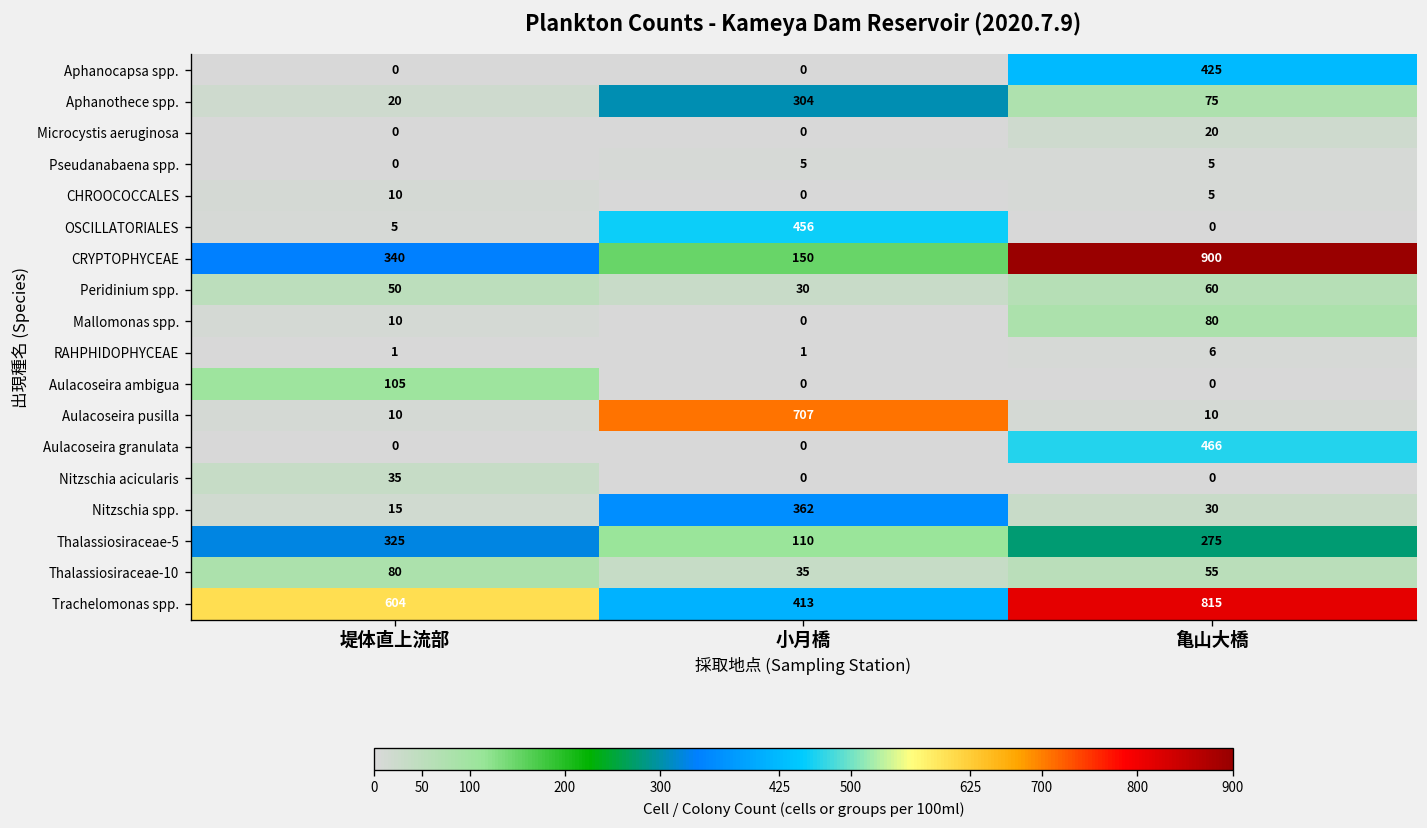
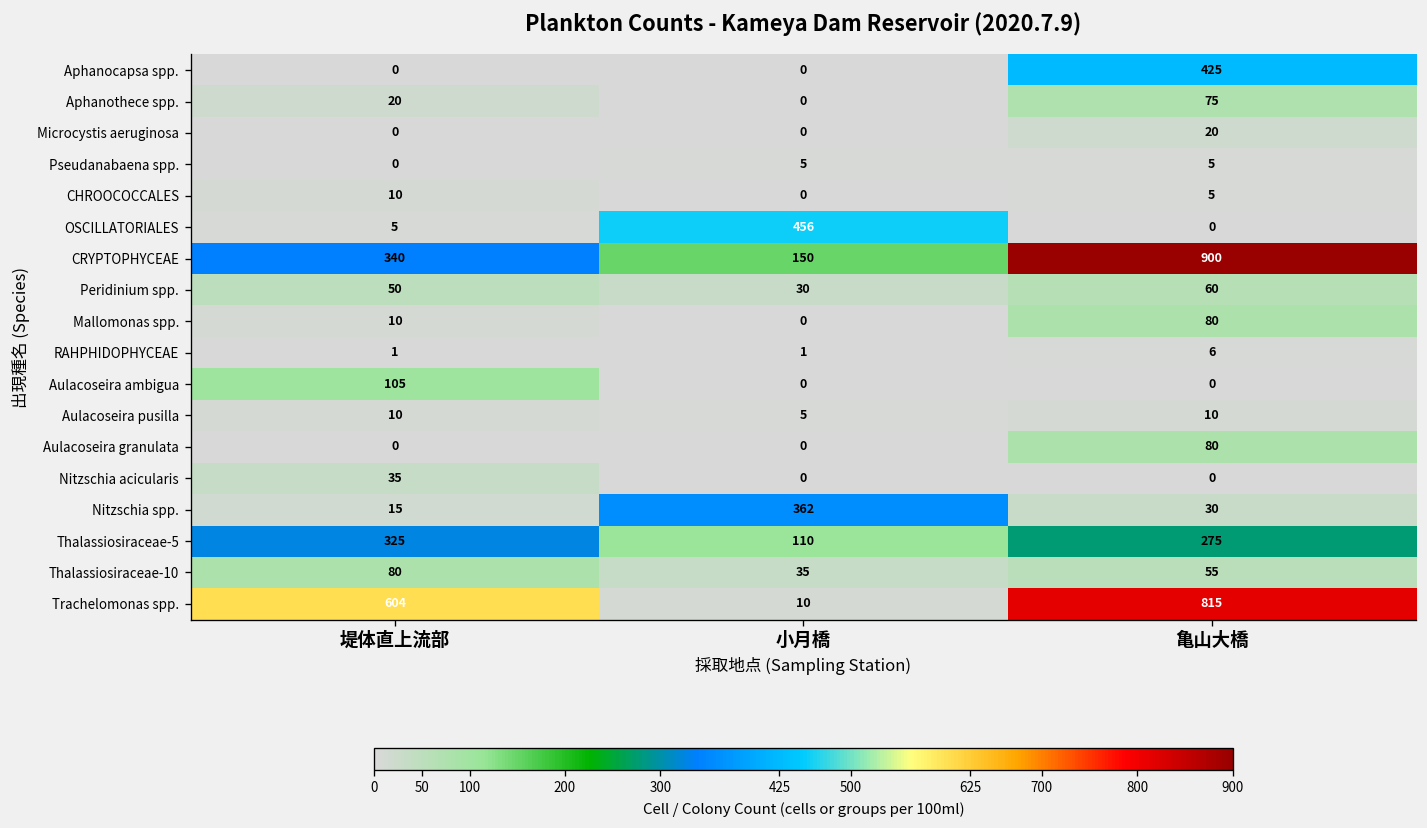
  {
    "Aphanocapsa spp.": {
      "堤体直上流部": 0,
      "小月橋": 0,
      "亀山大橋": 425
    },
    "Aphanothece spp.": {
      "堤体直上流部": 20,
-     "小月橋": 304,
+     "小月橋": 0,
      "亀山大橋": 75
    },
    "Microcystis aeruginosa": {
      "堤体直上流部": 0,
      "小月橋": 0,
      "亀山大橋": 20
    },
    "Pseudanabaena spp.": {
      "堤体直上流部": 0,
      "小月橋": 5,
      "亀山大橋": 5
    },
    "CHROOCOCCALES": {
      "堤体直上流部": 10,
      "小月橋": 0,
      "亀山大橋": 5
    },
    "OSCILLATORIALES": {
      "堤体直上流部": 5,
      "小月橋": 456,
      "亀山大橋": 0
    },
    "CRYPTOPHYCEAE": {
      "堤体直上流部": 340,
      "小月橋": 150,
      "亀山大橋": 900
    },
    "Peridinium spp.": {
      "堤体直上流部": 50,
      "小月橋": 30,
      "亀山大橋": 60
    },
    "Mallomonas spp.": {
      "堤体直上流部": 10,
      "小月橋": 0,
      "亀山大橋": 80
    },
    "RAHPHIDOPHYCEAE": {
      "堤体直上流部": 1,
      "小月橋": 1,
      "亀山大橋": 6
    },
    "Aulacoseira ambigua": {
      "堤体直上流部": 105,
      "小月橋": 0,
      "亀山大橋": 0
    },
    "Aulacoseira pusilla": {
      "堤体直上流部": 10,
-     "小月橋": 707,
+     "小月橋": 5,
      "亀山大橋": 10
    },
    "Aulacoseira granulata": {
      "堤体直上流部": 0,
      "小月橋": 0,
-     "亀山大橋": 466
+     "亀山大橋": 80
    },
    "Nitzschia acicularis": {
      "堤体直上流部": 35,
      "小月橋": 0,
      "亀山大橋": 0
    },
    "Nitzschia spp.": {
      "堤体直上流部": 15,
      "小月橋": 362,
      "亀山大橋": 30
    },
    "Thalassiosiraceae-5": {
      "堤体直上流部": 325,
      "小月橋": 110,
      "亀山大橋": 275
    },
    "Thalassiosiraceae-10": {
      "堤体直上流部": 80,
      "小月橋": 35,
      "亀山大橋": 55
    },
    "Trachelomonas spp.": {
      "堤体直上流部": 604,
-     "小月橋": 413,
+     "小月橋": 10,
      "亀山大橋": 815
    }
  }
